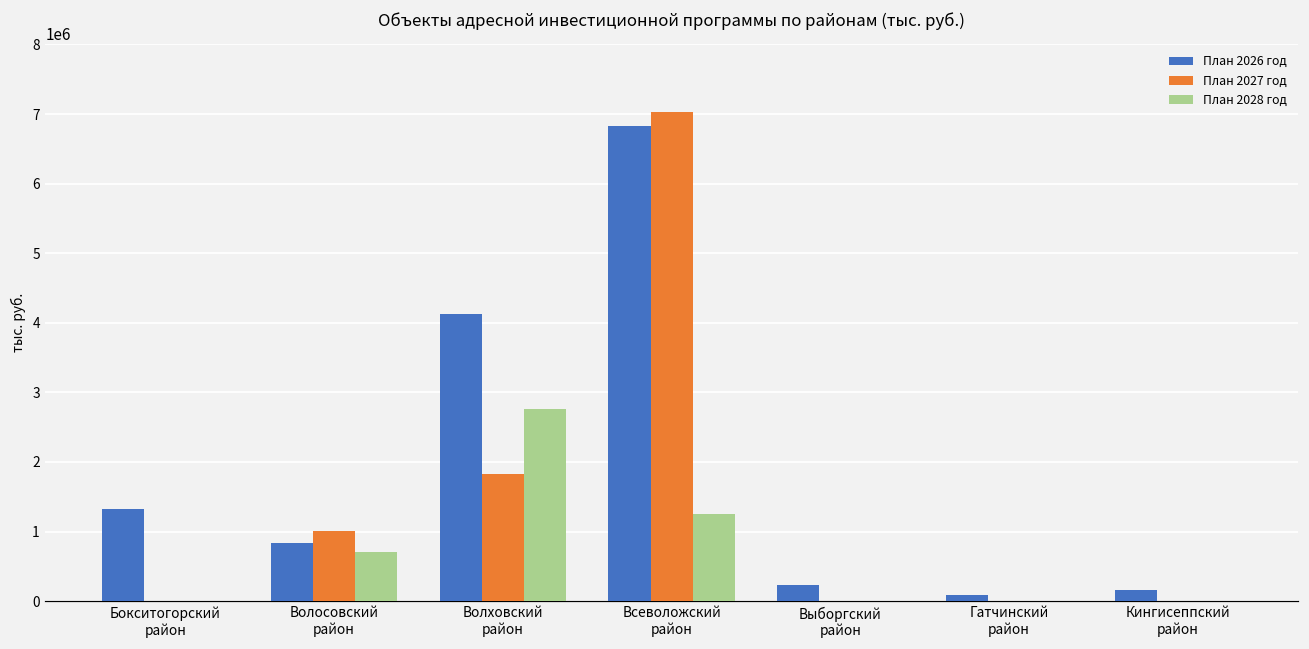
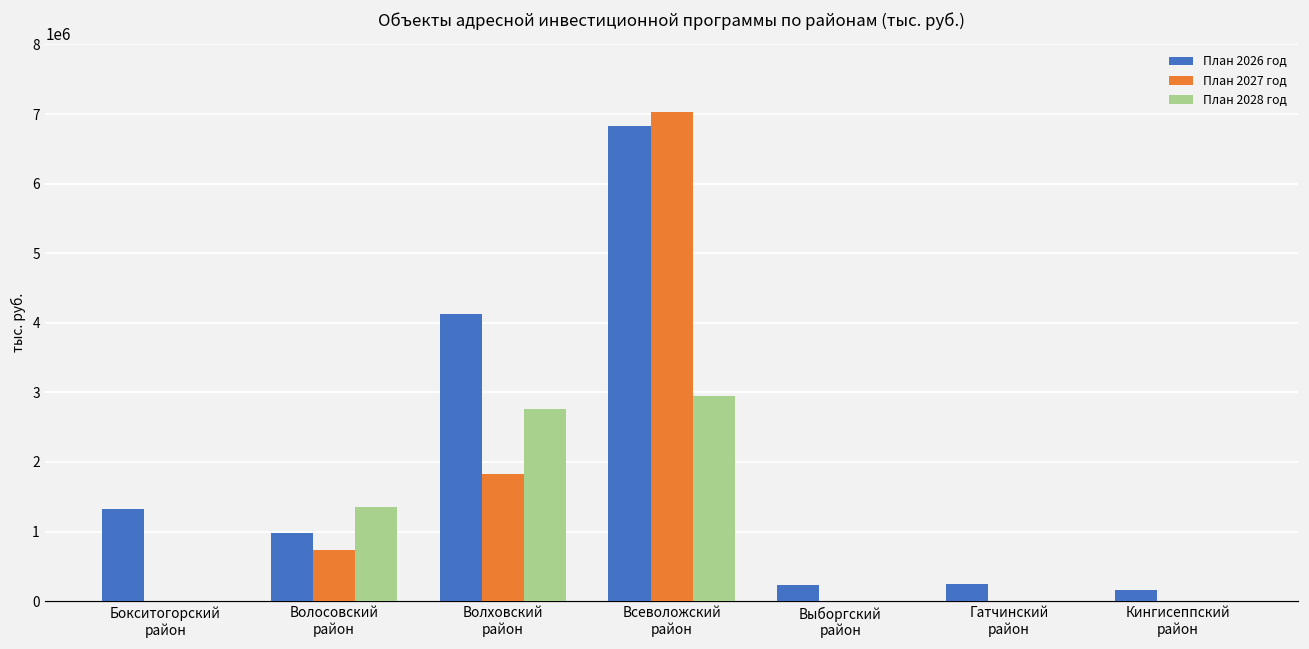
  {
    "План 2026 год": {
      "Бокситогорский район": 1300000,
-     "Волосовский район": 800000,
+     "Волосовский район": 1000000,
      "Волховский район": 4100000,
      "Всеволожский район": 6800000,
      "Выборгский район": 200000,
-     "Гатчинский район": 100000,
+     "Гатчинский район": 200000,
      "Кингисеппский район": 200000
    },
    "План 2027 год": {
      "Бокситогорский район": 0,
-     "Волосовский район": 1000000,
+     "Волосовский район": 700000,
      "Волховский район": 1800000,
      "Всеволожский район": 7000000,
      "Выборгский район": 0,
      "Гатчинский район": 0,
      "Кингисеппский район": 0
    },
    "План 2028 год": {
      "Бокситогорский район": 0,
-     "Волосовский район": 700000,
+     "Волосовский район": 1400000,
      "Волховский район": 2800000,
-     "Всеволожский район": 1300000,
+     "Всеволожский район": 2900000,
      "Выборгский район": 0,
      "Гатчинский район": 0,
      "Кингисеппский район": 0
    }
  }
